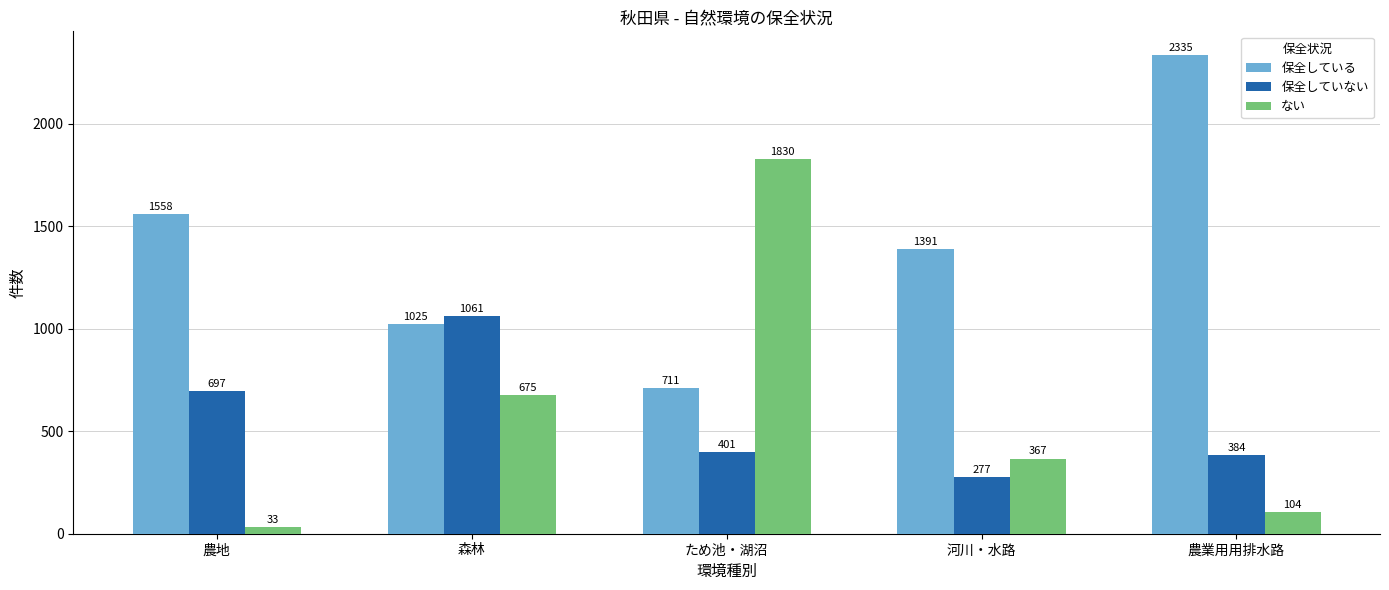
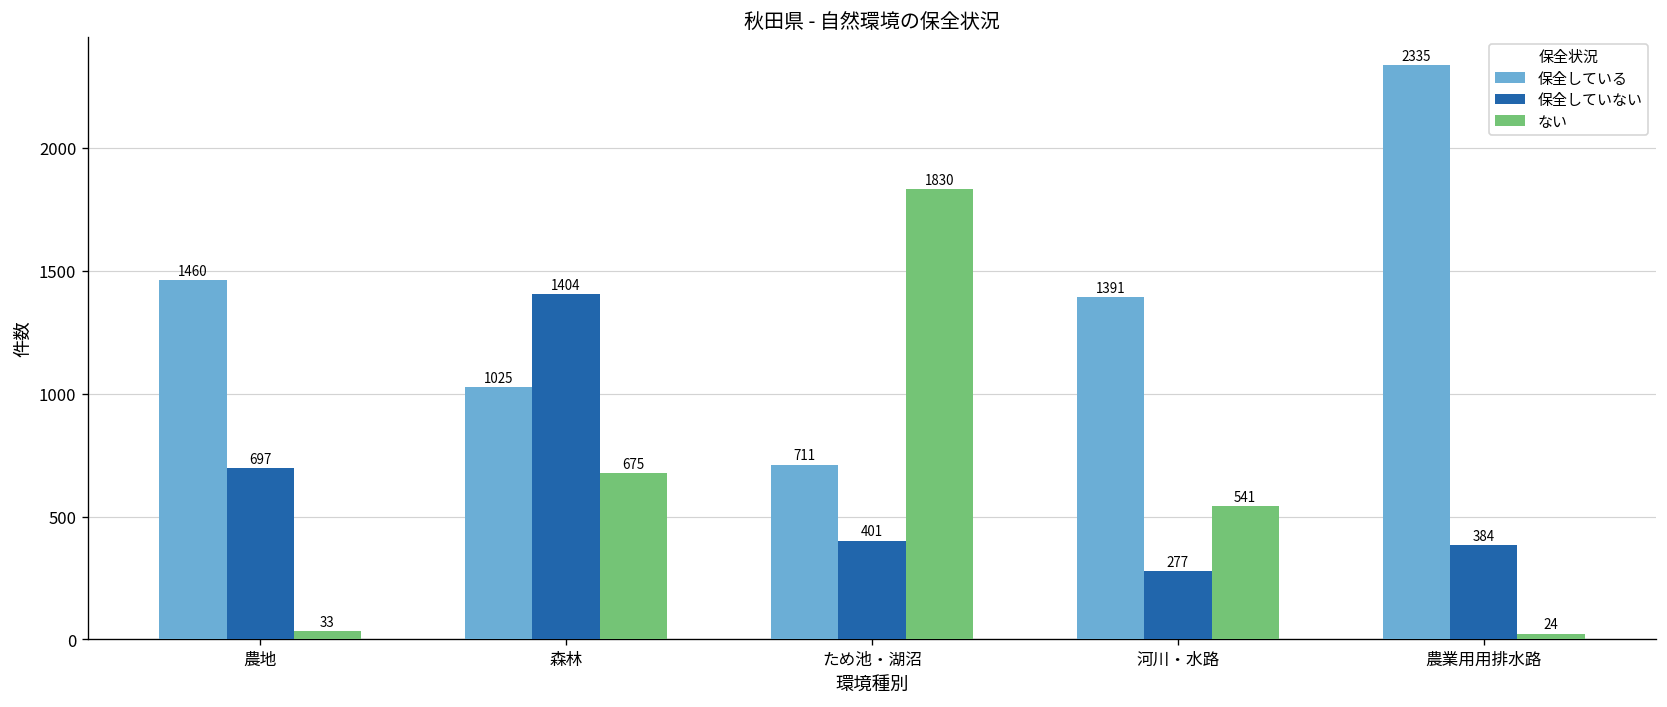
  {
    "保全している": {
-     "農地": 1558,
+     "農地": 1460,
      "森林": 1025,
      "ため池・湖沼": 711,
      "河川・水路": 1391,
      "農業用用排水路": 2335
    },
    "保全していない": {
      "農地": 697,
-     "森林": 1061,
+     "森林": 1404,
      "ため池・湖沼": 401,
      "河川・水路": 277,
      "農業用用排水路": 384
    },
    "ない": {
      "農地": 33,
      "森林": 675,
      "ため池・湖沼": 1830,
-     "河川・水路": 367,
-     "農業用用排水路": 104
+     "河川・水路": 541,
+     "農業用用排水路": 24
    }
  }
